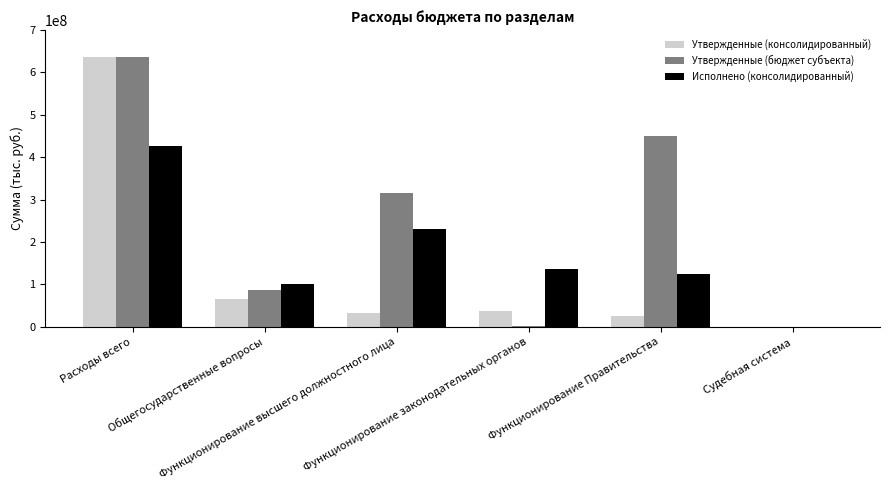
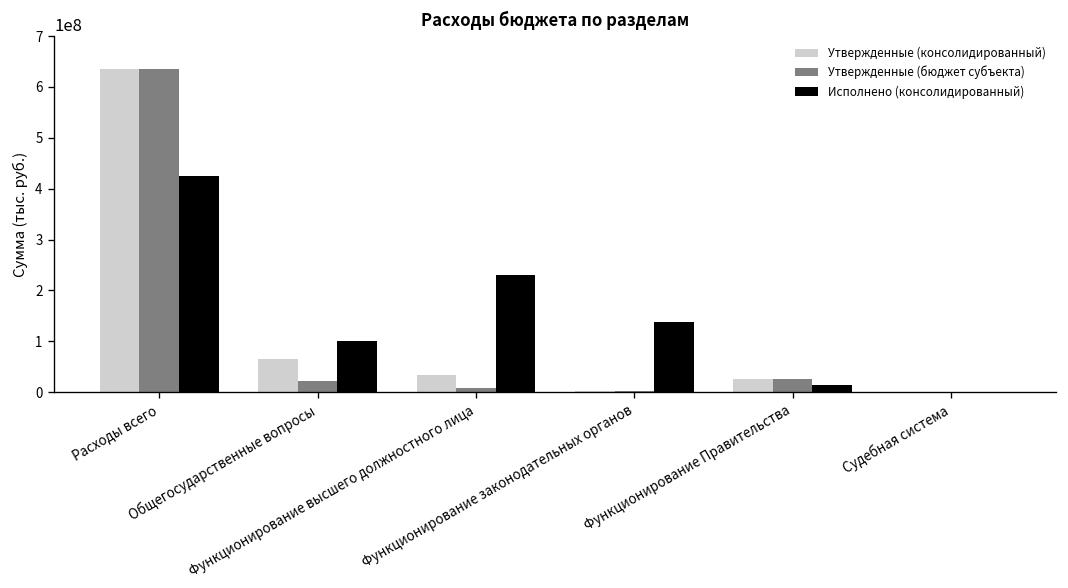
  {
    "Утвержденные (консолидированный)": {
      "Расходы всего": 640000000,
      "Общегосударственные вопросы": 60000000,
      "Функционирование высшего должностного лица": 30000000,
-     "Функционирование законодательных органов": 40000000,
+     "Функционирование законодательных органов": 0,
      "Функционирование Правительства": 30000000
    },
    "Утвержденные (бюджет субъекта)": {
      "Расходы всего": 640000000,
-     "Общегосударственные вопросы": 90000000,
-     "Функционирование высшего должностного лица": 320000000,
-     "Функционирование Правительства": 450000000
+     "Общегосударственные вопросы": 20000000,
+     "Функционирование высшего должностного лица": 10000000,
+     "Функционирование Правительства": 30000000
    },
    "Исполнено (консолидированный)": {
      "Расходы всего": 430000000,
      "Общегосударственные вопросы": 100000000,
      "Функционирование высшего должностного лица": 230000000,
      "Функционирование законодательных органов": 140000000,
-     "Функционирование Правительства": 120000000
+     "Функционирование Правительства": 10000000
    }
  }
